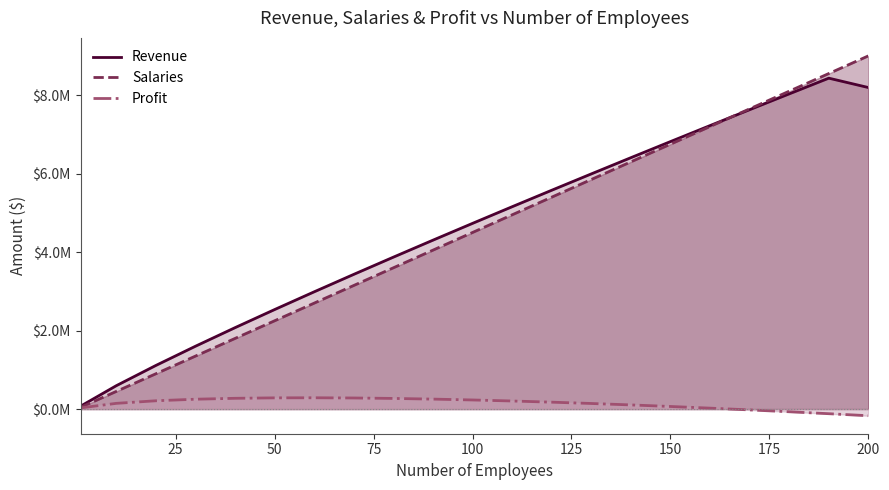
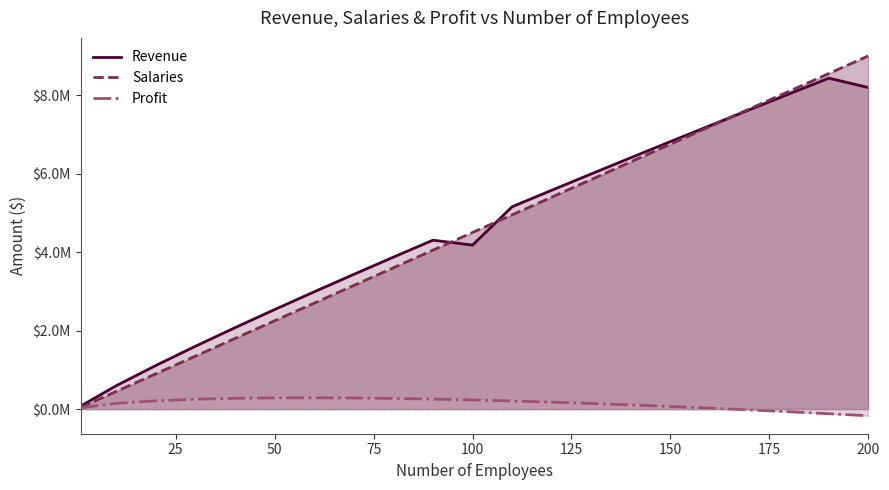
  {
    "Revenue": {
      "50": "$2500000",
-     "100": "$4700000",
+     "100": "$4200000",
      "150": "$6800000",
      "200": "$8200000"
    }
  }
